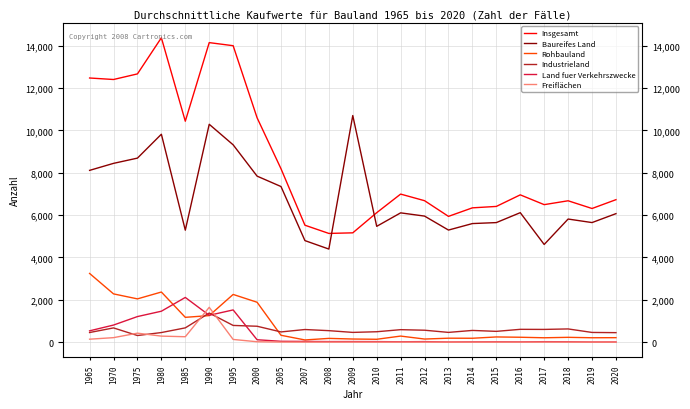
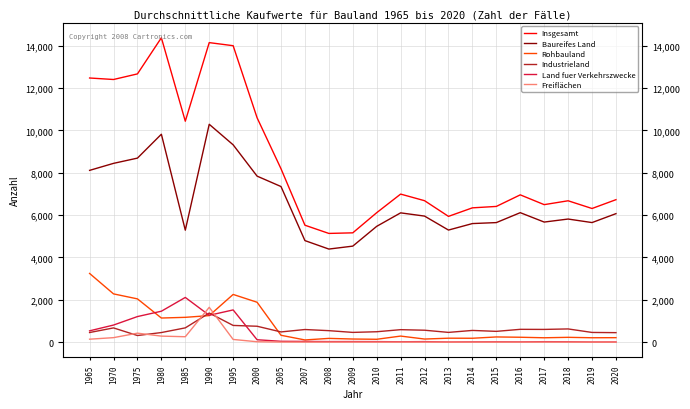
  {
    "Insgesamt": {
      "1965": "12,500",
      "1970": "12,400",
      "1975": "12,700",
      "1985": "10,400",
      "1990": "14,200",
      "1995": "14,000",
      "2000": "10,600",
      "2005": "8,200",
      "2007": "5,500",
      "2008": "5,100",
      "2009": "5,200",
      "2010": "6,100",
      "2011": "7,000",
      "2012": "6,700",
      "2013": "5,900",
      "2014": "6,300",
      "2015": "6,400",
      "2016": "7,000",
      "2017": "6,500",
      "2018": "6,700",
      "2019": "6,300",
      "2020": "6,700"
    },
    "Baureifes Land": {
      "1965": "8,100",
      "1970": "8,400",
      "1975": "8,700",
      "1980": "9,800",
      "1985": "5,300",
      "1990": "10,300",
      "1995": "9,300",
      "2000": "7,800",
      "2005": "7,400",
      "2007": "4,800",
      "2008": "4,400",
-     "2009": "10,700",
+     "2009": "4,500",
      "2010": "5,500",
      "2011": "6,100",
      "2012": "6,000",
      "2013": "5,300",
      "2014": "5,600",
      "2015": "5,600",
      "2016": "6,100",
-     "2017": "4,600",
+     "2017": "5,700",
      "2018": "5,800",
      "2019": "5,600",
      "2020": "6,100"
    },
    "Rohbauland": {
      "1965": "3,200",
      "1970": "2,300",
      "1975": "2,000",
-     "1980": "2,400",
+     "1980": "1,100",
      "1985": "1,200",
      "1995": "2,300",
      "2000": "1,900",
      "2005": "300",
      "2008": "200",
      "2009": "100",
      "2011": "300",
      "2012": "100",
      "2013": "200",
      "2014": "200",
      "2015": "200",
      "2016": "200",
      "2017": "200",
      "2018": "200",
      "2019": "200",
      "2020": "200"
    },
    "Freiflächen": {
      "1965": "100",
      "1970": "200",
      "1980": "300",
      "1985": "300",
      "1990": "1,600",
      "1995": "100"
    }
  }
